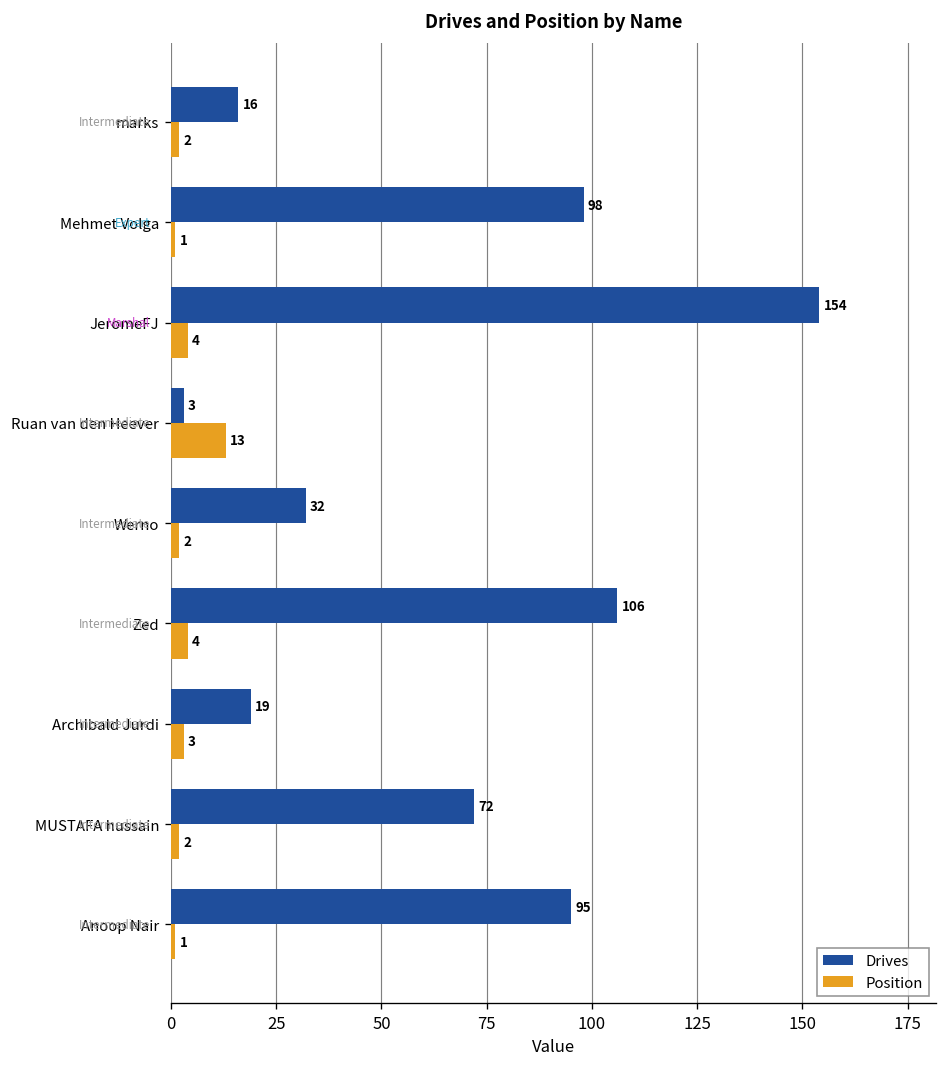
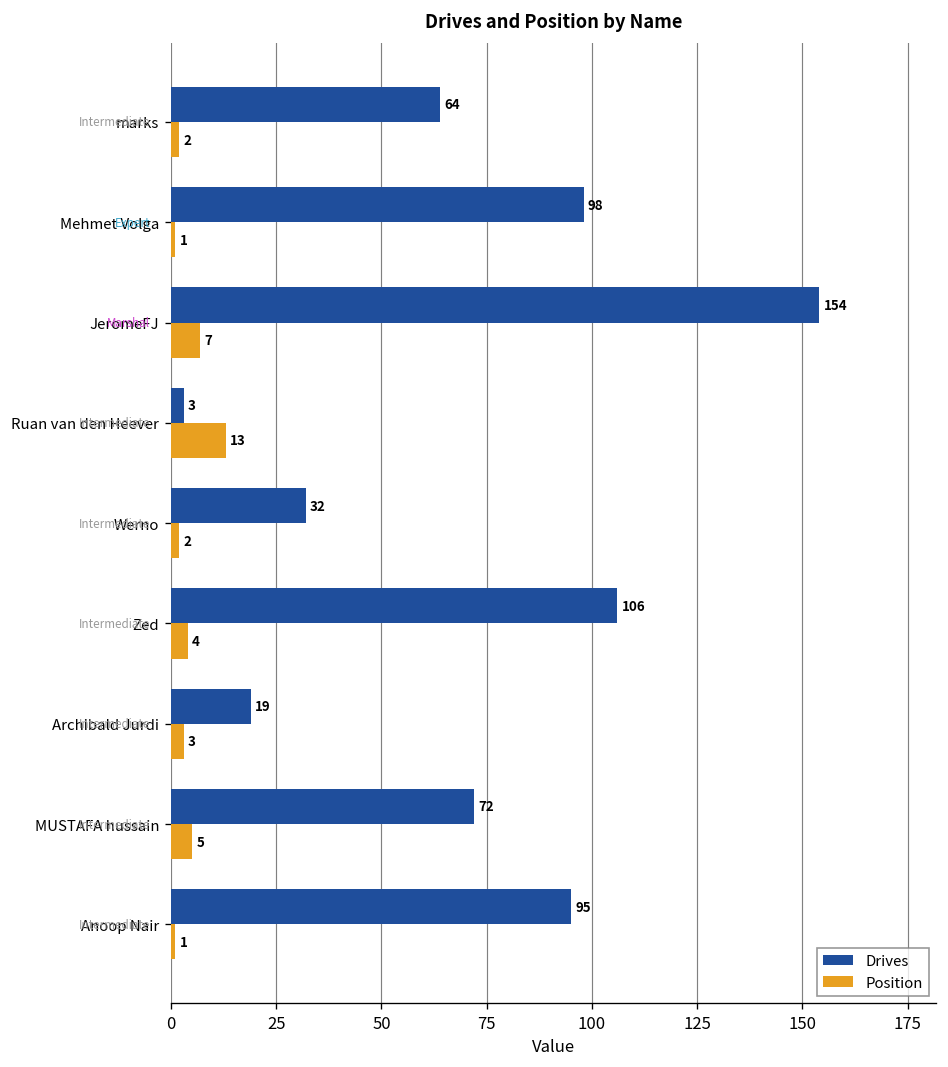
  {
    "Drives": {
-     "marks": 16,
+     "marks": 64,
      "Mehmet Volga": 98,
      "JeromeFJ": 154,
      "Ruan van den Heever": 3,
      "Werno": 32,
      "Zed": 106,
      "Archibald Jurdi": 19,
      "MUSTAFA hussain": 72,
      "Anoop Nair": 95
    },
    "Position": {
      "marks": 2,
      "Mehmet Volga": 1,
-     "JeromeFJ": 4,
+     "JeromeFJ": 7,
      "Ruan van den Heever": 13,
      "Werno": 2,
      "Zed": 4,
      "Archibald Jurdi": 3,
-     "MUSTAFA hussain": 2,
+     "MUSTAFA hussain": 5,
      "Anoop Nair": 1
    }
  }
